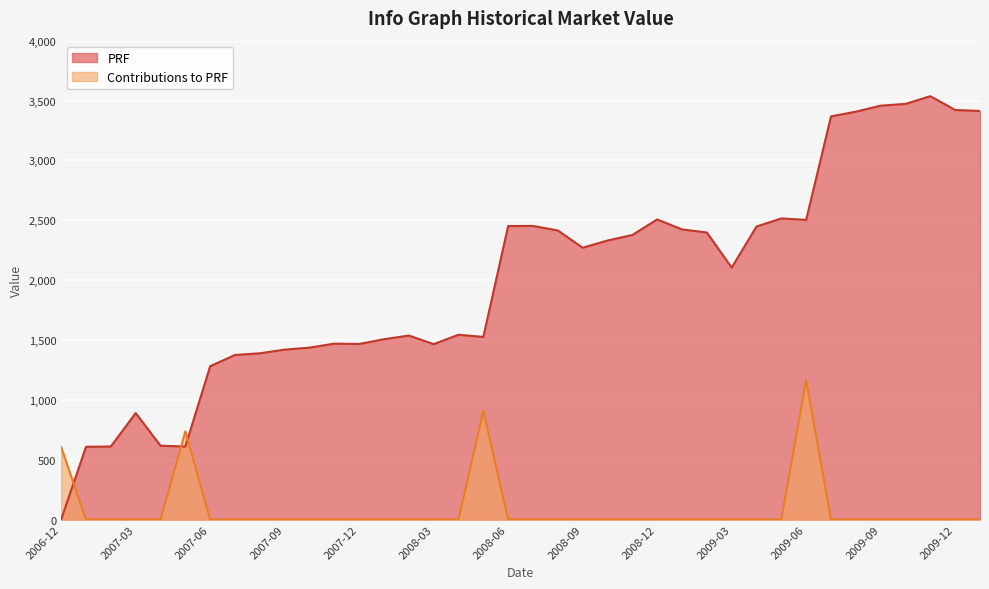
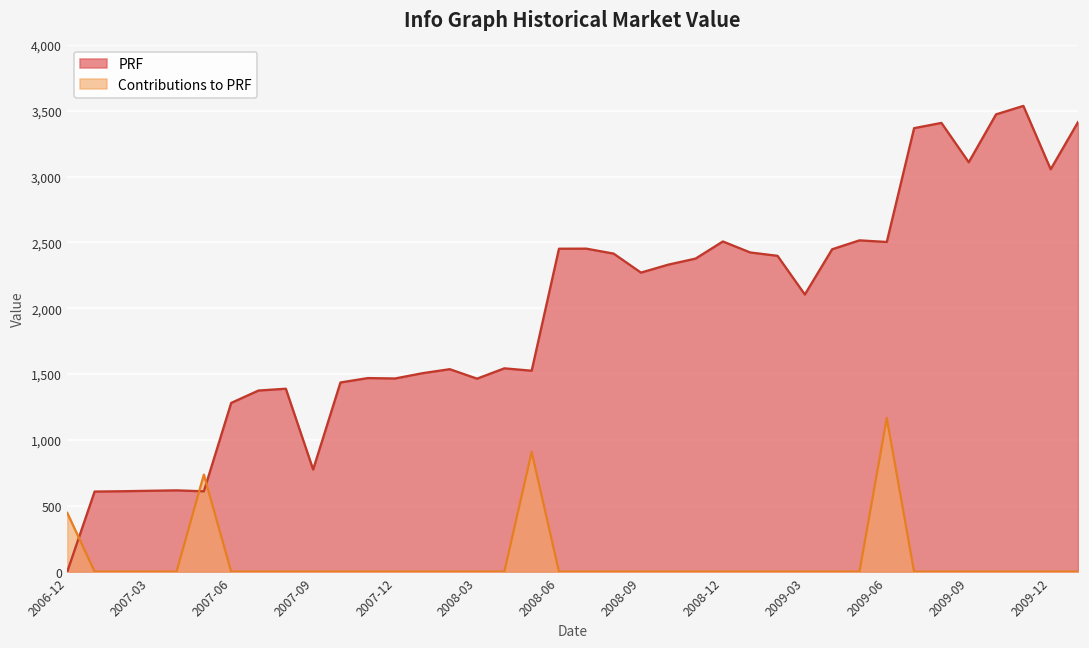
  {
    "PRF": {
      "2006-12": "0",
-     "2007-03": "890",
+     "2007-03": "610",
      "2007-06": "1,280",
-     "2007-09": "1,420",
+     "2007-09": "770",
      "2007-12": "1,470",
      "2008-03": "1,470",
      "2008-06": "2,450",
      "2008-09": "2,270",
      "2008-12": "2,510",
      "2009-03": "2,100",
      "2009-06": "2,500",
-     "2009-09": "3,460",
-     "2009-12": "3,420"
+     "2009-09": "3,110",
+     "2009-12": "3,050"
    },
    "Contributions to PRF": {
-     "2006-12": "600",
+     "2006-12": "450",
      "2007-03": "0",
      "2007-06": "0",
      "2007-09": "0",
      "2007-12": "0",
      "2008-03": "0",
      "2008-06": "0",
      "2008-09": "0",
      "2008-12": "0",
      "2009-03": "0",
      "2009-06": "1,170",
      "2009-09": "0",
      "2009-12": "0"
    }
  }
